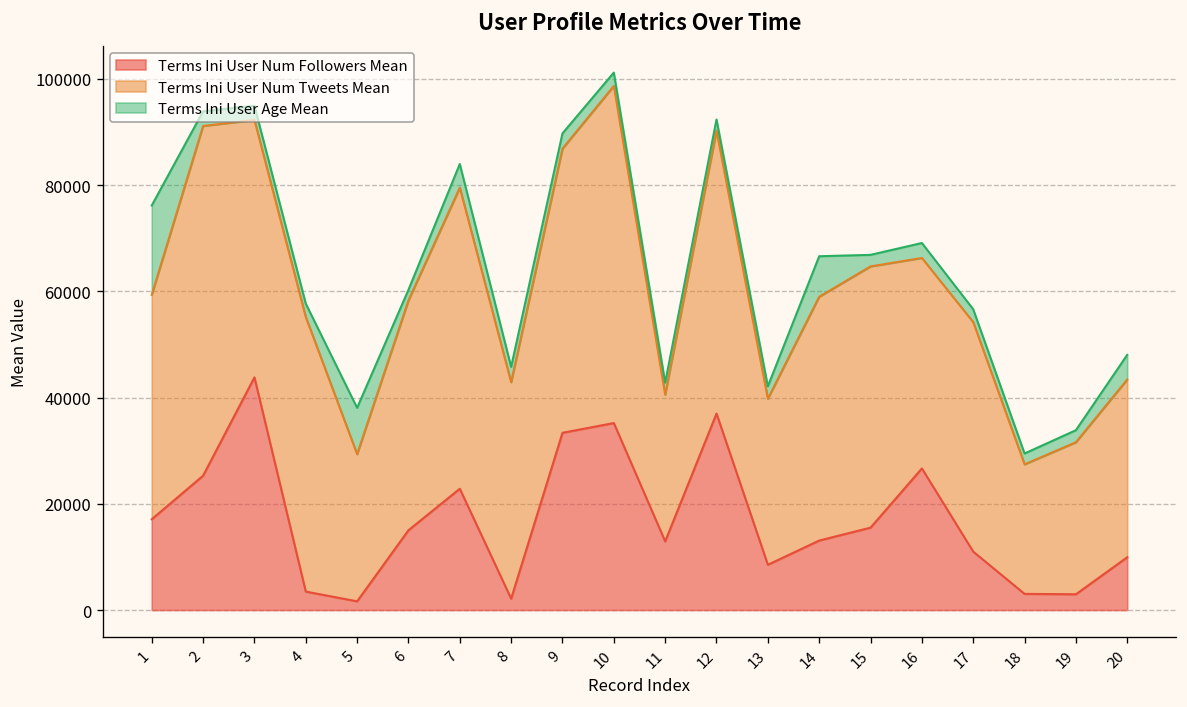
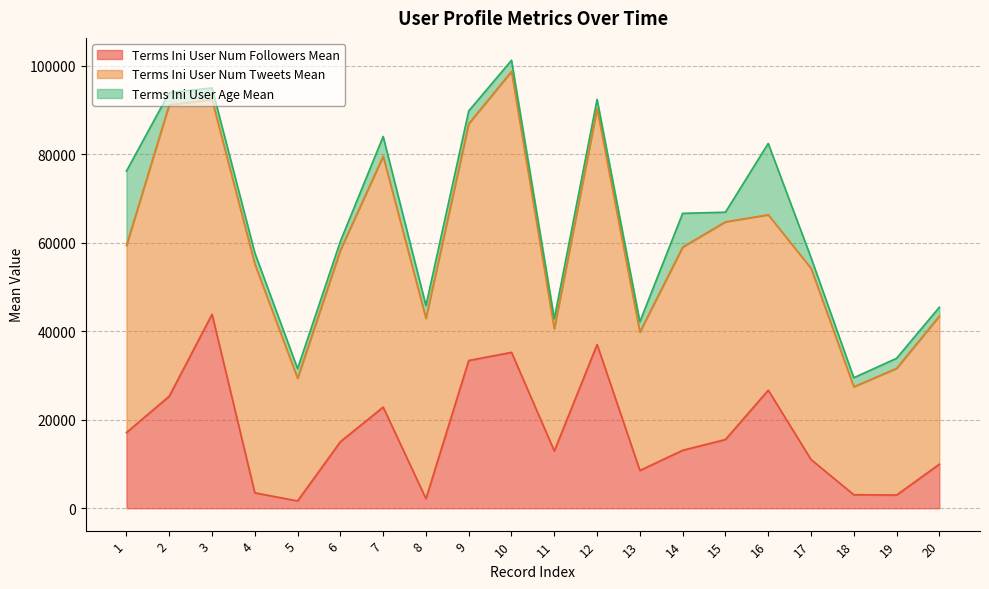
  {
    "Terms Ini User Age Mean": {
      "1": 17000,
      "4": 3000,
-     "5": 9000,
+     "5": 2000,
      "6": 2000,
      "7": 4000,
      "8": 3000,
      "9": 3000,
      "10": 3000,
      "11": 2000,
      "12": 2000,
      "13": 2000,
      "14": 8000,
      "15": 2000,
-     "16": 3000,
+     "16": 16000,
      "17": 2000,
      "18": 2000,
      "19": 2000,
-     "20": 5000
+     "20": 2000
    }
  }
